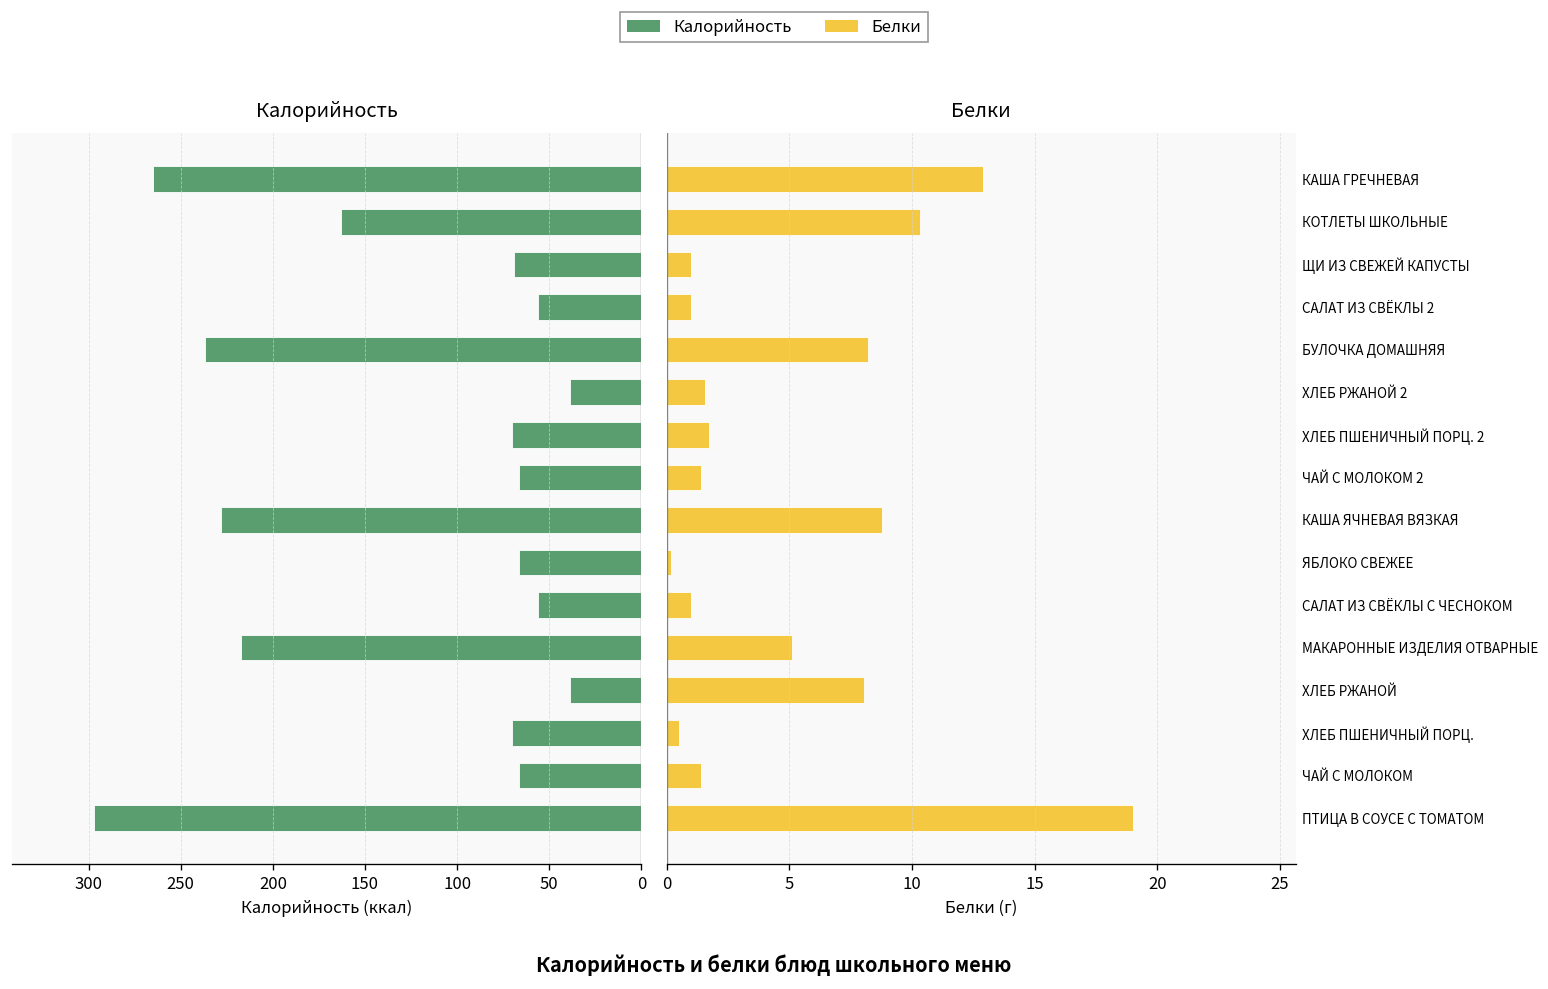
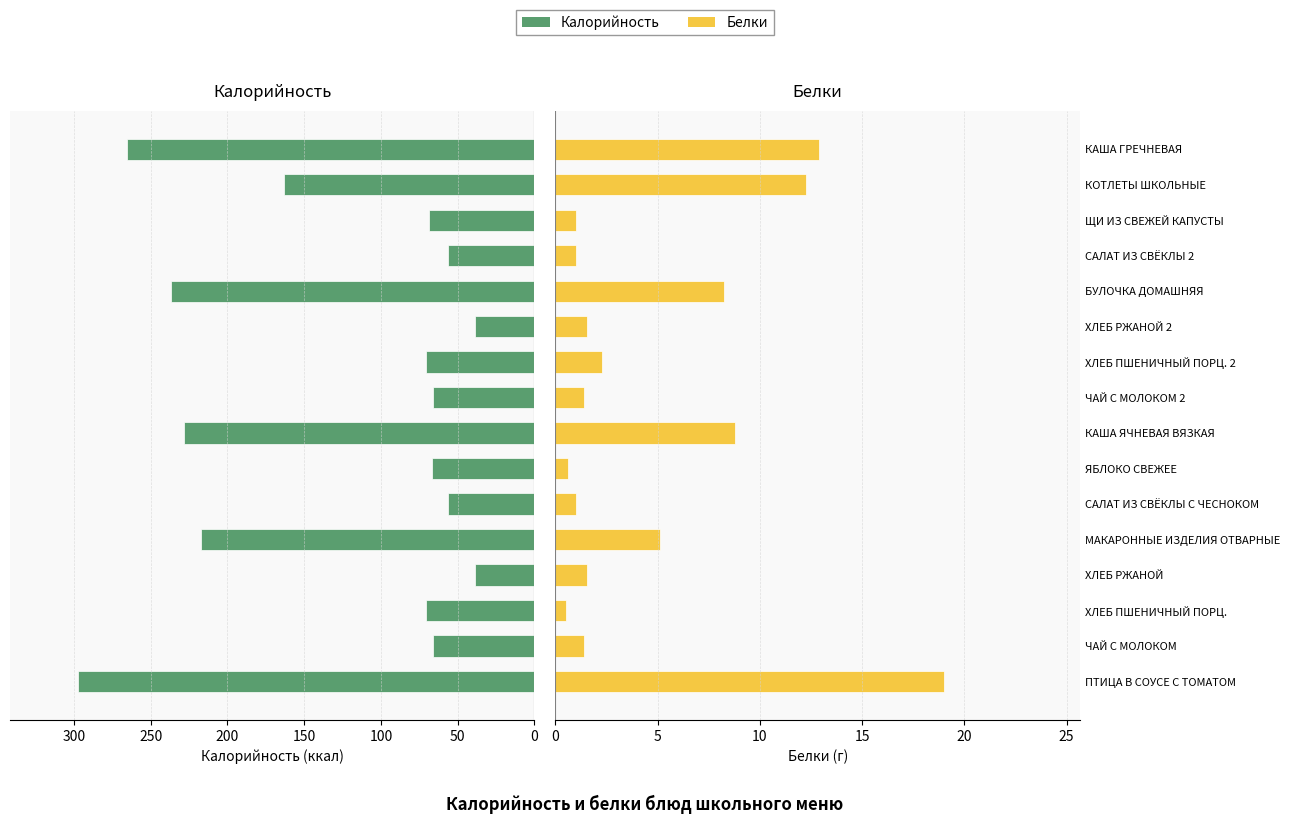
  {
    "Белки": {
      "КАША ГРЕЧНЕВАЯ": 12.9,
-     "КОТЛЕТЫ ШКОЛЬНЫЕ": 10.3,
+     "КОТЛЕТЫ ШКОЛЬНЫЕ": 12.3,
      "ЩИ ИЗ СВЕЖЕЙ КАПУСТЫ": 1.0,
      "САЛАТ ИЗ СВЁКЛЫ 2": 1.0,
      "БУЛОЧКА ДОМАШНЯЯ": 8.2,
      "ХЛЕБ РЖАНОЙ 2": 1.6,
-     "ХЛЕБ ПШЕНИЧНЫЙ ПОРЦ. 2": 1.7,
+     "ХЛЕБ ПШЕНИЧНЫЙ ПОРЦ. 2": 2.3,
      "ЧАЙ С МОЛОКОМ 2": 1.4,
      "КАША ЯЧНЕВАЯ ВЯЗКАЯ": 8.8,
-     "ЯБЛОКО СВЕЖЕЕ": 0.2,
+     "ЯБЛОКО СВЕЖЕЕ": 0.6,
      "САЛАТ ИЗ СВЁКЛЫ С ЧЕСНОКОМ": 1.0,
      "МАКАРОННЫЕ ИЗДЕЛИЯ ОТВАРНЫЕ": 5.1,
-     "ХЛЕБ РЖАНОЙ": 8.1,
+     "ХЛЕБ РЖАНОЙ": 1.6,
      "ХЛЕБ ПШЕНИЧНЫЙ ПОРЦ.": 0.5,
      "ЧАЙ С МОЛОКОМ": 1.4,
      "ПТИЦА В СОУСЕ С ТОМАТОМ": 19.0
    }
  }
